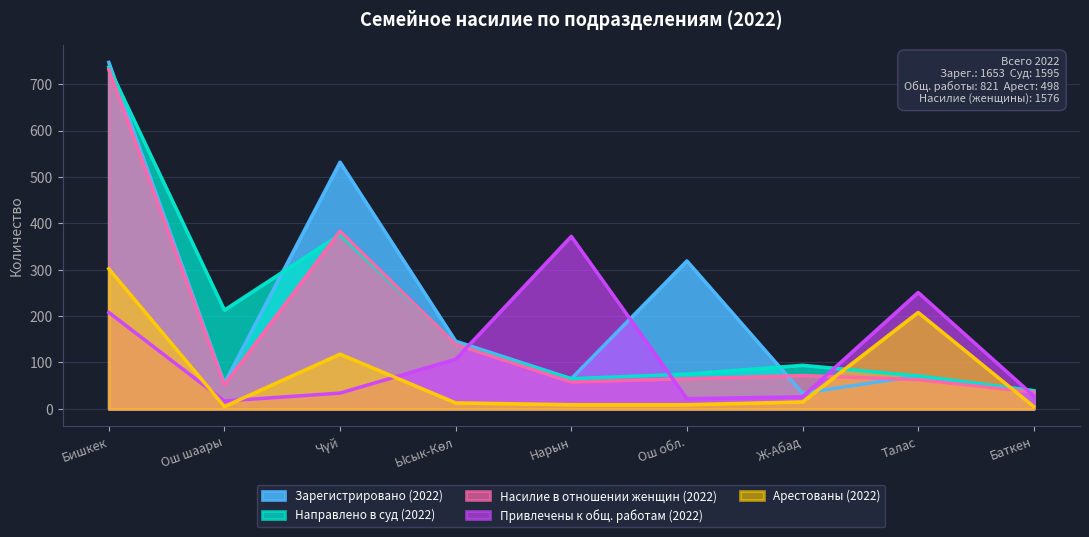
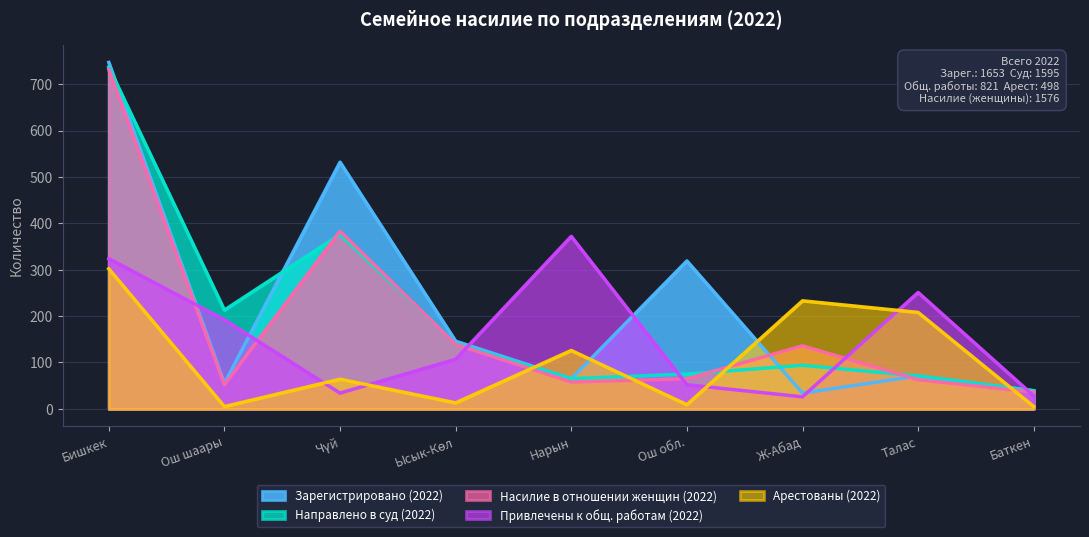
  {
    "Зарегистрировано (2022)": {
      "Бишкек": 750,
      "Чүй": 530,
      "Ысык-Көл": 150,
      "Ош обл.": 320,
      "Ж-Абад": 30
    },
    "Направлено в суд (2022)": {
      "Ош шаары": 210,
      "Чүй": 380,
      "Ош обл.": 80,
      "Ж-Абад": 90
    },
    "Насилие в отношении женщин (2022)": {
      "Чүй": 380,
      "Нарын": 60,
      "Ош обл.": 70,
-     "Ж-Абад": 70,
+     "Ж-Абад": 140,
      "Талас": 60
    },
    "Привлечены к общ. работам (2022)": {
-     "Бишкек": 210,
-     "Ош шаары": 20,
+     "Бишкек": 320,
+     "Ош шаары": 190,
      "Чүй": 30,
      "Ысык-Көл": 110,
      "Нарын": 370,
-     "Ош обл.": 20,
+     "Ош обл.": 50,
      "Ж-Абад": 30,
      "Талас": 250,
      "Баткен": 30
    },
    "Арестованы (2022)": {
      "Бишкек": 300,
      "Ош шаары": 10,
-     "Чүй": 120,
+     "Чүй": 60,
      "Ысык-Көл": 10,
-     "Нарын": 10,
+     "Нарын": 130,
      "Ош обл.": 10,
-     "Ж-Абад": 20,
+     "Ж-Абад": 230,
      "Талас": 210,
      "Баткен": 10
    }
  }
